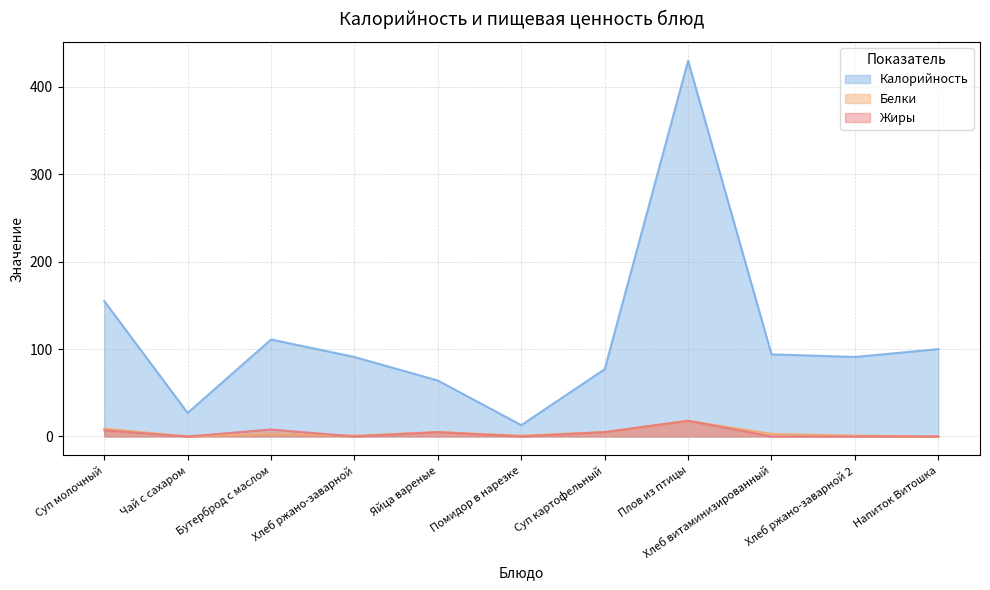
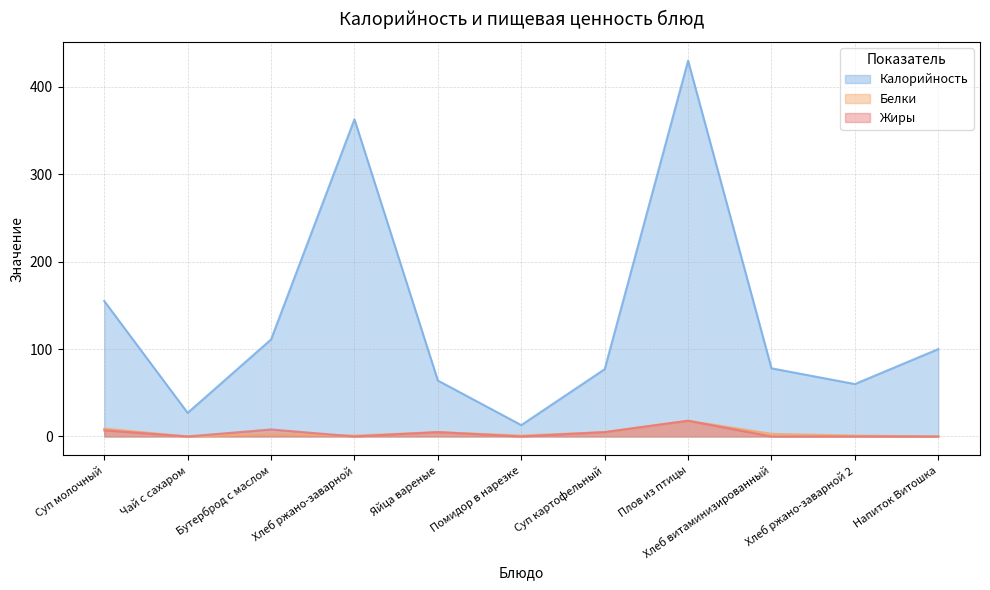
  {
    "Калорийность": {
      "Суп молочный": 160,
      "Чай с сахаром": 30,
      "Бутерброд с маслом": 110,
-     "Хлеб ржано-заварной": 90,
+     "Хлеб ржано-заварной": 360,
      "Яйца вареные": 60,
      "Помидор в нарезке": 10,
      "Суп картофельный": 80,
      "Плов из птицы": 430,
-     "Хлеб витаминизированный": 90,
-     "Хлеб ржано-заварной 2": 90,
+     "Хлеб витаминизированный": 80,
+     "Хлеб ржано-заварной 2": 60,
      "Напиток Витошка": 100
    }
  }
